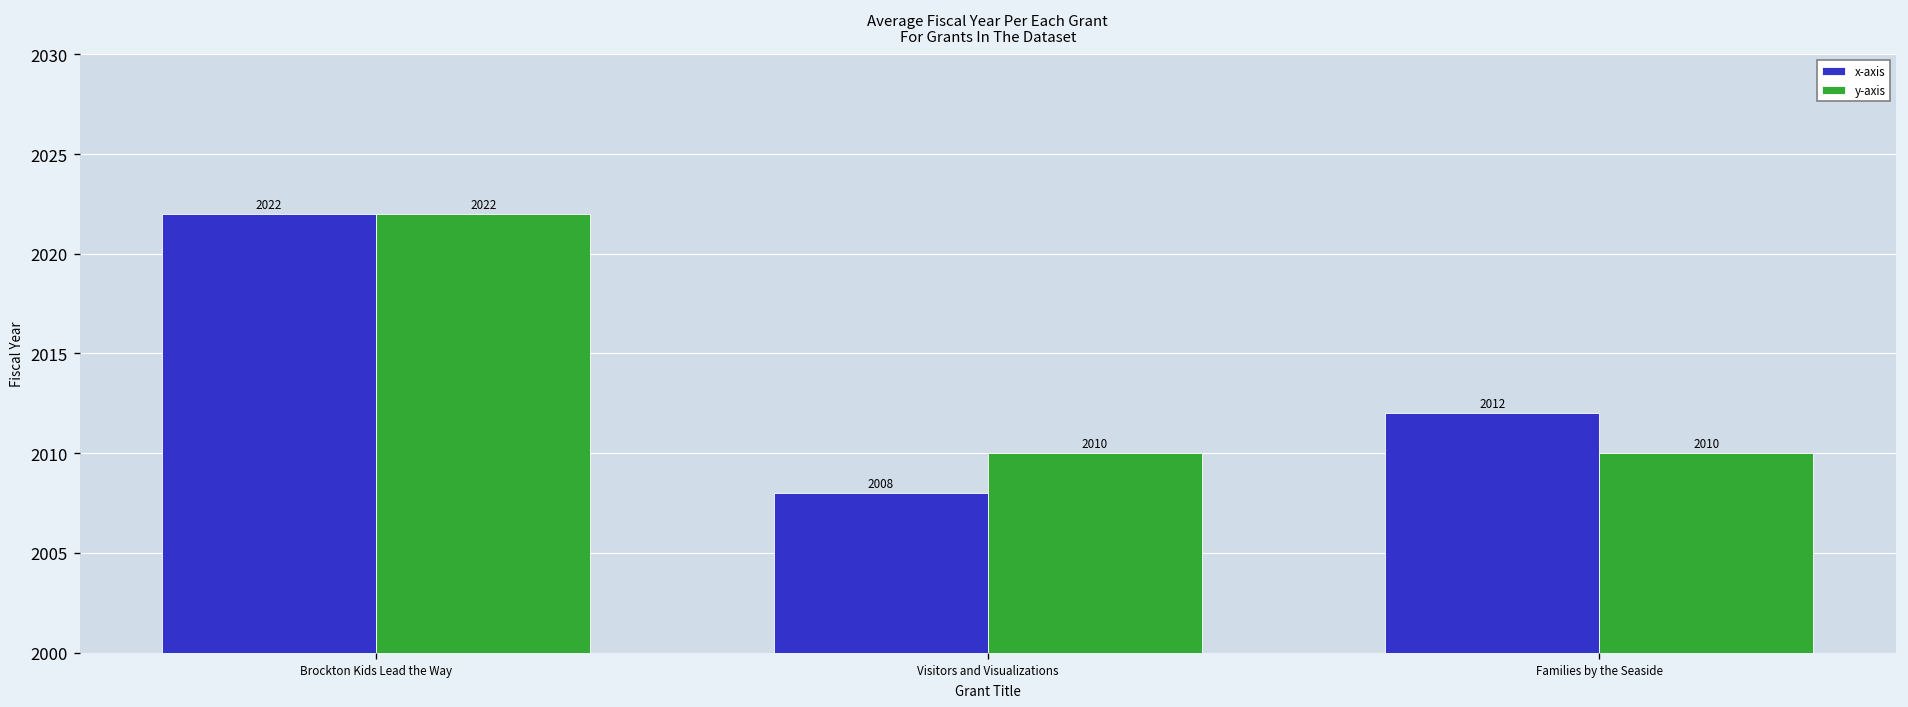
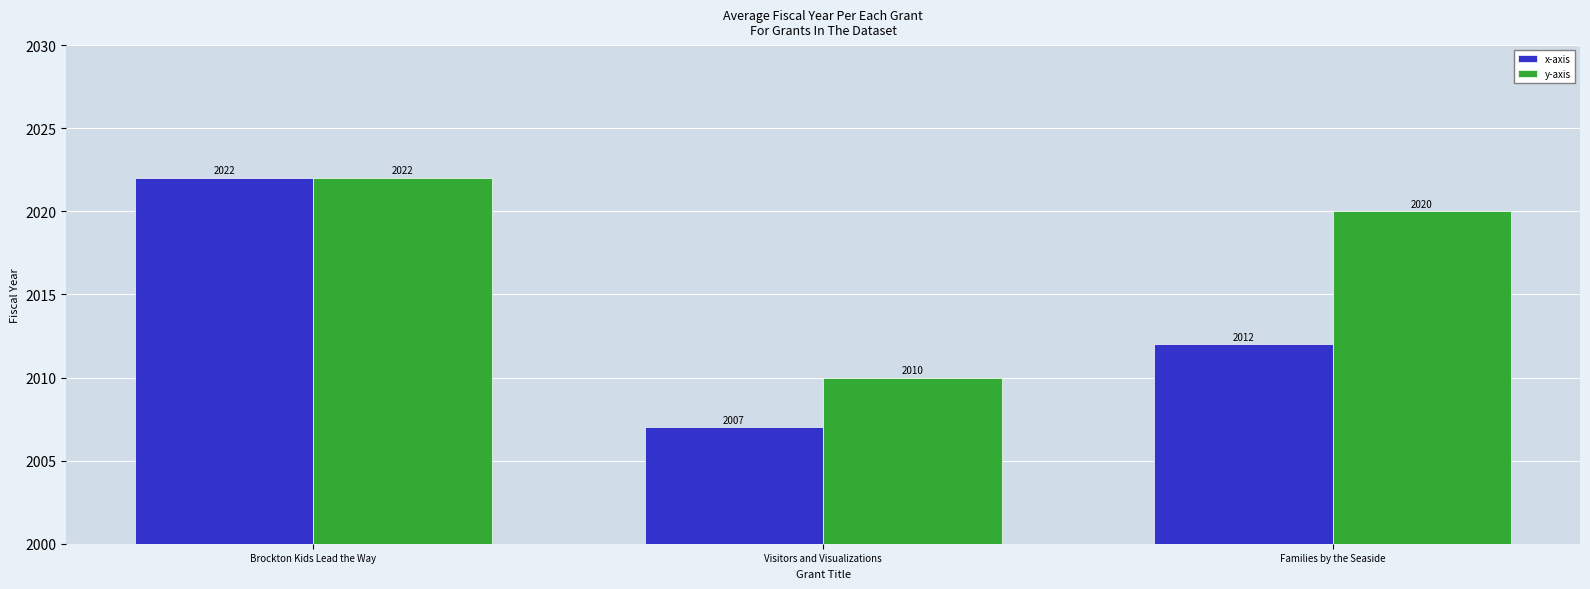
  {
    "x-axis": {
      "Brockton Kids Lead the Way": 2022,
-     "Visitors and Visualizations": 2008,
+     "Visitors and Visualizations": 2007,
      "Families by the Seaside": 2012
    },
    "y-axis": {
      "Brockton Kids Lead the Way": 2022,
      "Visitors and Visualizations": 2010,
-     "Families by the Seaside": 2010
+     "Families by the Seaside": 2020
    }
  }
